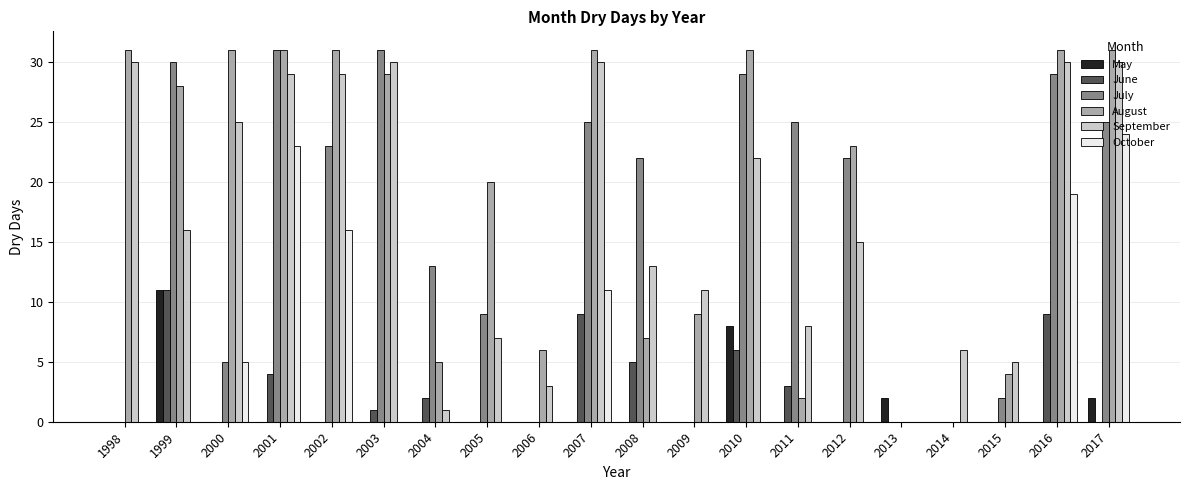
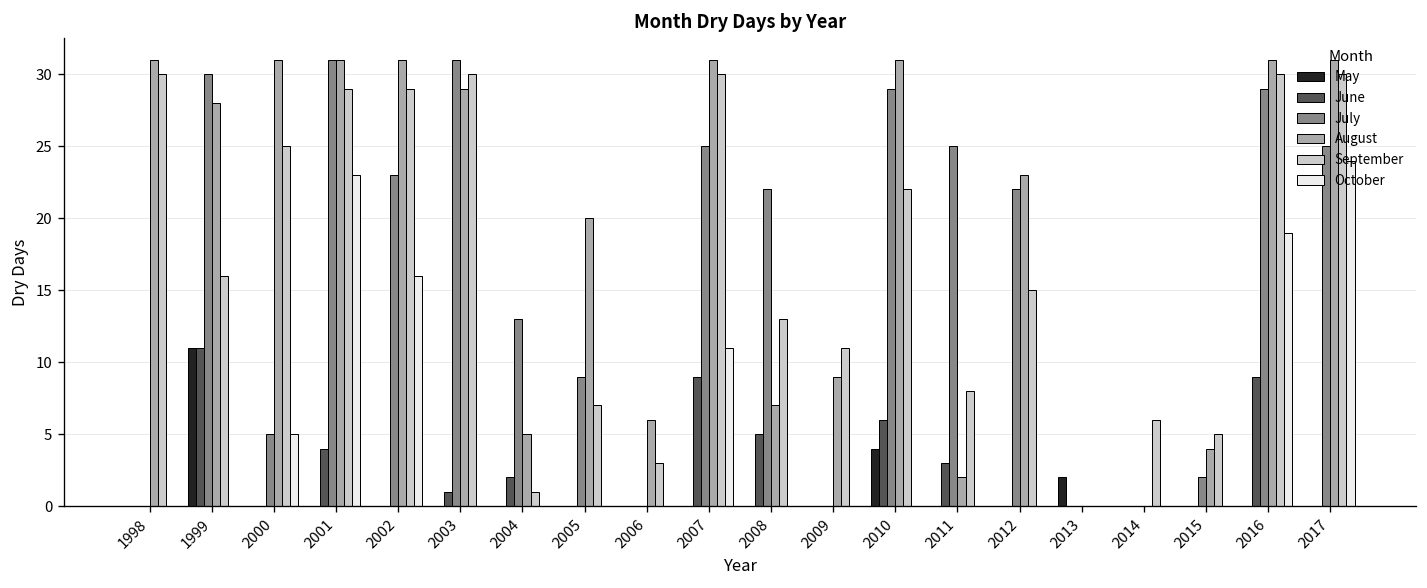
  {
    "May": {
      "1998": 0,
      "1999": 11,
      "2000": 0,
      "2001": 0,
      "2002": 0,
      "2003": 0,
      "2004": 0,
      "2005": 0,
      "2006": 0,
      "2007": 0,
      "2008": 0,
      "2009": 0,
-     "2010": 8,
+     "2010": 4,
      "2011": 0,
      "2012": 0,
      "2013": 2,
      "2014": 0,
      "2015": 0,
      "2016": 0,
-     "2017": 2
+     "2017": 0
    },
    "June": {
      "1998": 0,
      "1999": 11,
      "2000": 0,
      "2001": 4,
      "2002": 0,
      "2003": 1,
      "2004": 2,
      "2005": 0,
      "2006": 0,
      "2007": 9,
      "2008": 5,
      "2009": 0,
      "2010": 6,
      "2011": 3,
      "2012": 0,
      "2013": 0,
      "2014": 0,
      "2015": 0,
      "2016": 9,
      "2017": 0
    }
  }
